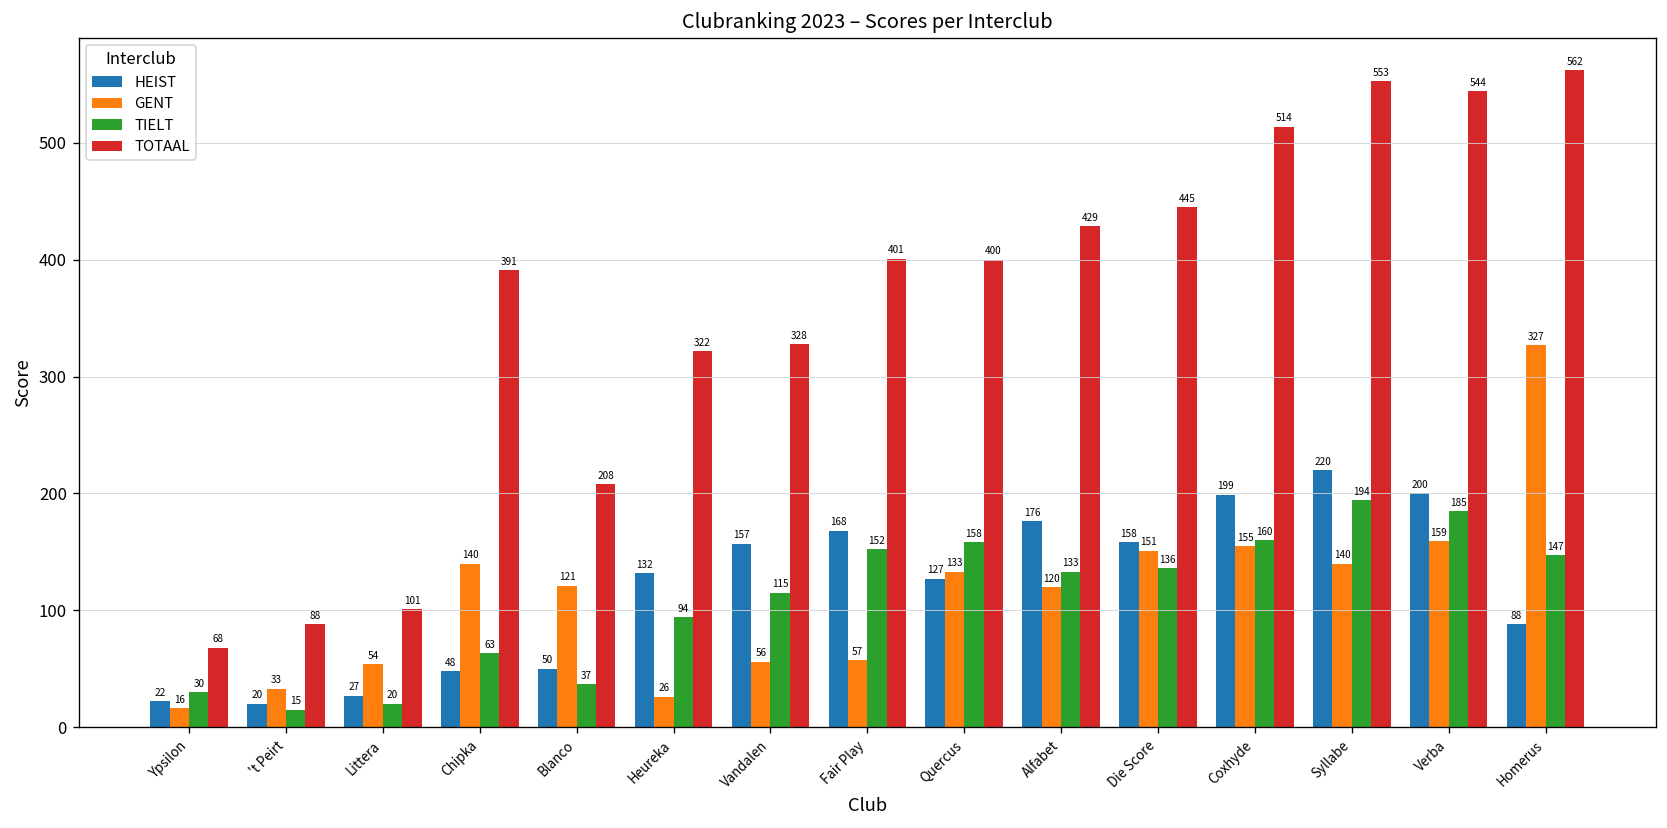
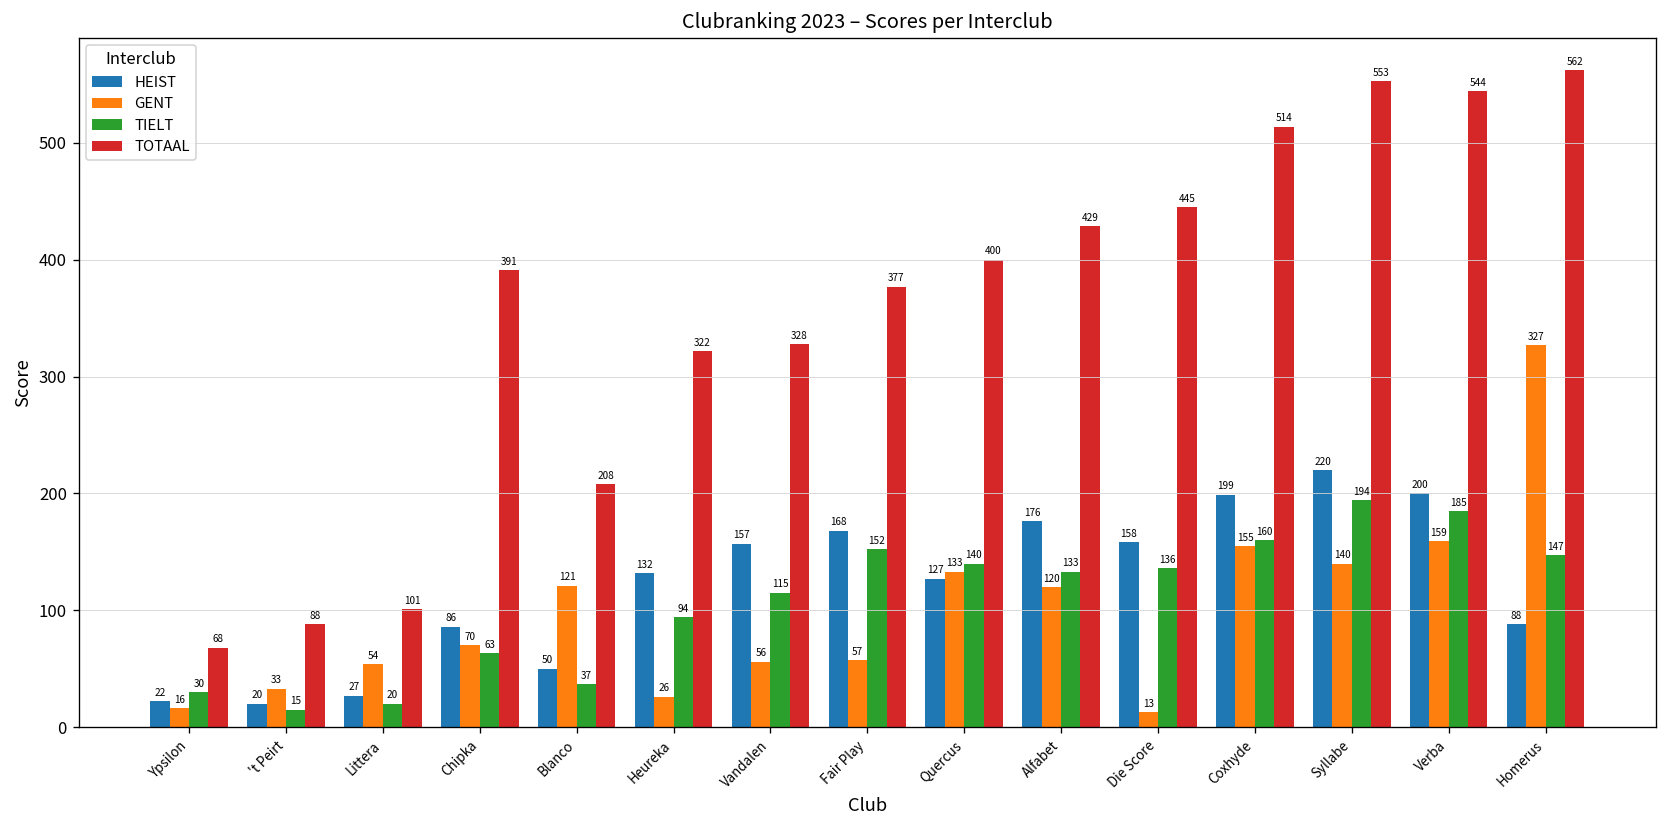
  {
    "HEIST": {
      "Ypsilon": 22,
      "'t Peirt": 20,
      "Littera": 27,
-     "Chipka": 48,
+     "Chipka": 86,
      "Blanco": 50,
      "Heureka": 132,
      "Vandalen": 157,
      "Fair Play": 168,
      "Quercus": 127,
      "Alfabet": 176,
      "Die Score": 158,
      "Coxhyde": 199,
      "Syllabe": 220,
      "Verba": 200,
      "Homerus": 88
    },
    "GENT": {
      "Ypsilon": 16,
      "'t Peirt": 33,
      "Littera": 54,
-     "Chipka": 140,
+     "Chipka": 70,
      "Blanco": 121,
      "Heureka": 26,
      "Vandalen": 56,
      "Fair Play": 57,
      "Quercus": 133,
      "Alfabet": 120,
-     "Die Score": 151,
+     "Die Score": 13,
      "Coxhyde": 155,
      "Syllabe": 140,
      "Verba": 159,
      "Homerus": 327
    },
    "TIELT": {
      "Ypsilon": 30,
      "'t Peirt": 15,
      "Littera": 20,
      "Chipka": 63,
      "Blanco": 37,
      "Heureka": 94,
      "Vandalen": 115,
      "Fair Play": 152,
-     "Quercus": 158,
+     "Quercus": 140,
      "Alfabet": 133,
      "Die Score": 136,
      "Coxhyde": 160,
      "Syllabe": 194,
      "Verba": 185,
      "Homerus": 147
    },
    "TOTAAL": {
      "Ypsilon": 68,
      "'t Peirt": 88,
      "Littera": 101,
      "Chipka": 391,
      "Blanco": 208,
      "Heureka": 322,
      "Vandalen": 328,
-     "Fair Play": 401,
+     "Fair Play": 377,
      "Quercus": 400,
      "Alfabet": 429,
      "Die Score": 445,
      "Coxhyde": 514,
      "Syllabe": 553,
      "Verba": 544,
      "Homerus": 562
    }
  }
